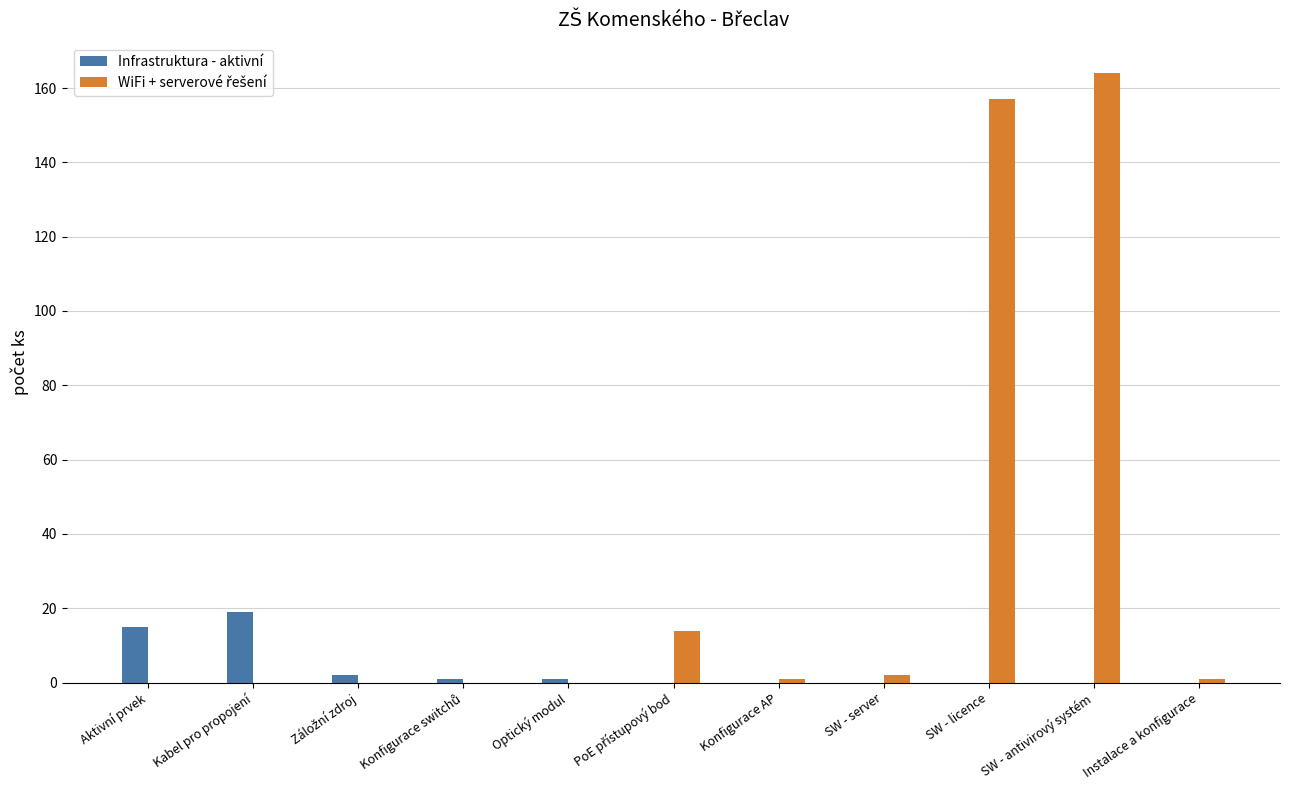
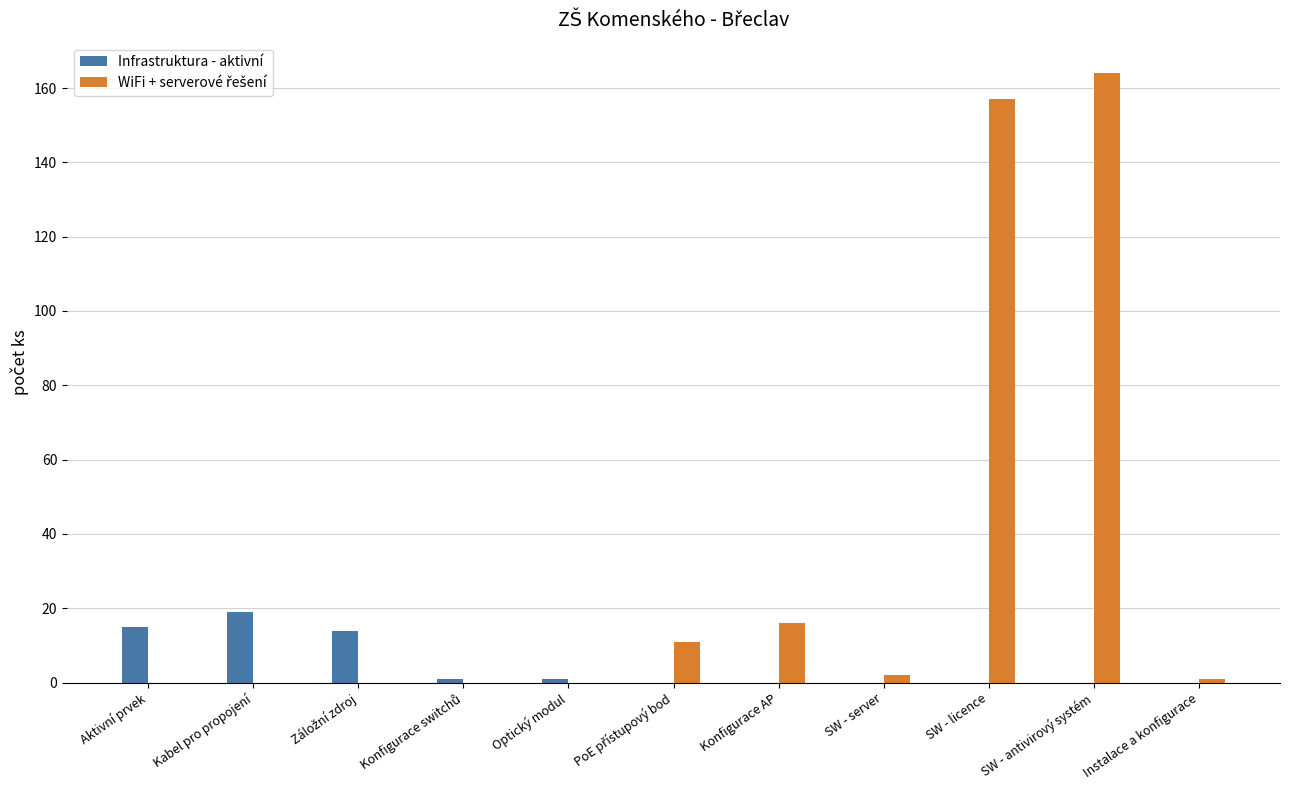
  {
    "Infrastruktura - aktivní": {
      "Aktivní prvek": 15,
      "Kabel pro propojení": 19,
-     "Záložní zdroj": 2,
+     "Záložní zdroj": 14,
      "Konfigurace switchů": 1,
      "Optický modul": 1,
      "PoE přístupový bod": 0,
      "Konfigurace AP": 0,
      "SW - server": 0,
      "SW - licence": 0,
      "SW - antivirový systém": 0,
      "Instalace a konfigurace": 0
    },
    "WiFi + serverové řešení": {
      "Aktivní prvek": 0,
      "Kabel pro propojení": 0,
      "Záložní zdroj": 0,
      "Konfigurace switchů": 0,
      "Optický modul": 0,
-     "PoE přístupový bod": 14,
-     "Konfigurace AP": 1,
+     "PoE přístupový bod": 11,
+     "Konfigurace AP": 16,
      "SW - server": 2,
      "SW - licence": 157,
      "SW - antivirový systém": 164,
      "Instalace a konfigurace": 1
    }
  }
